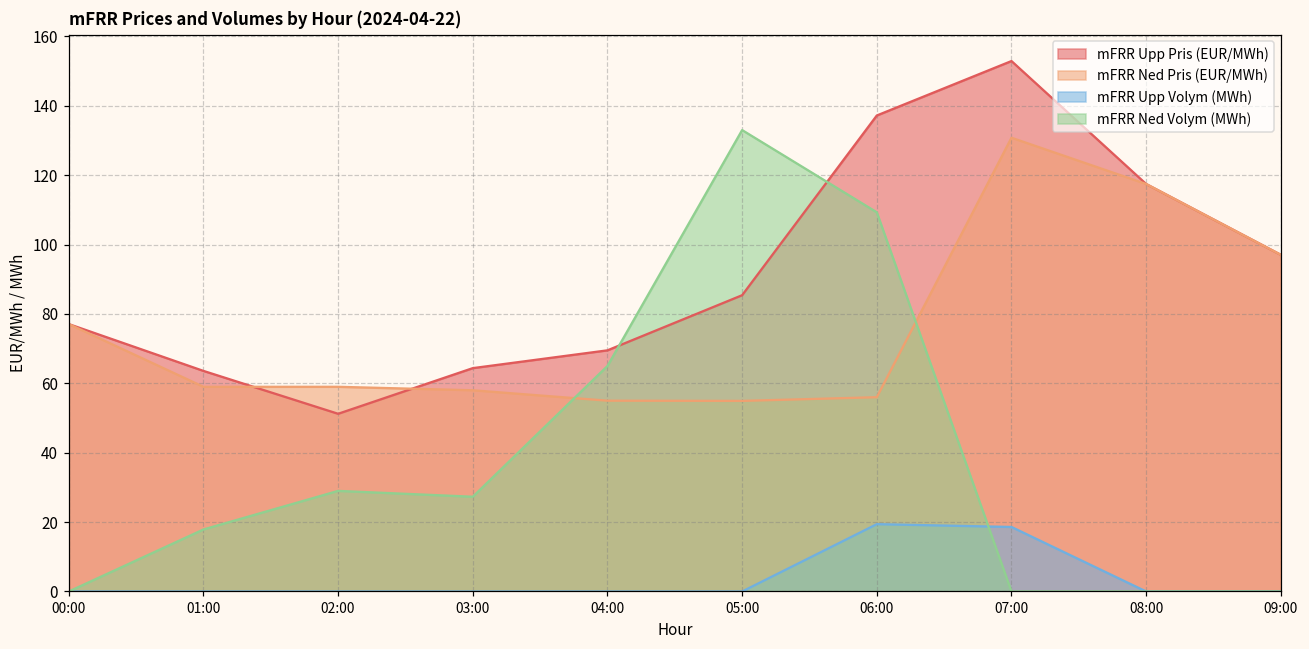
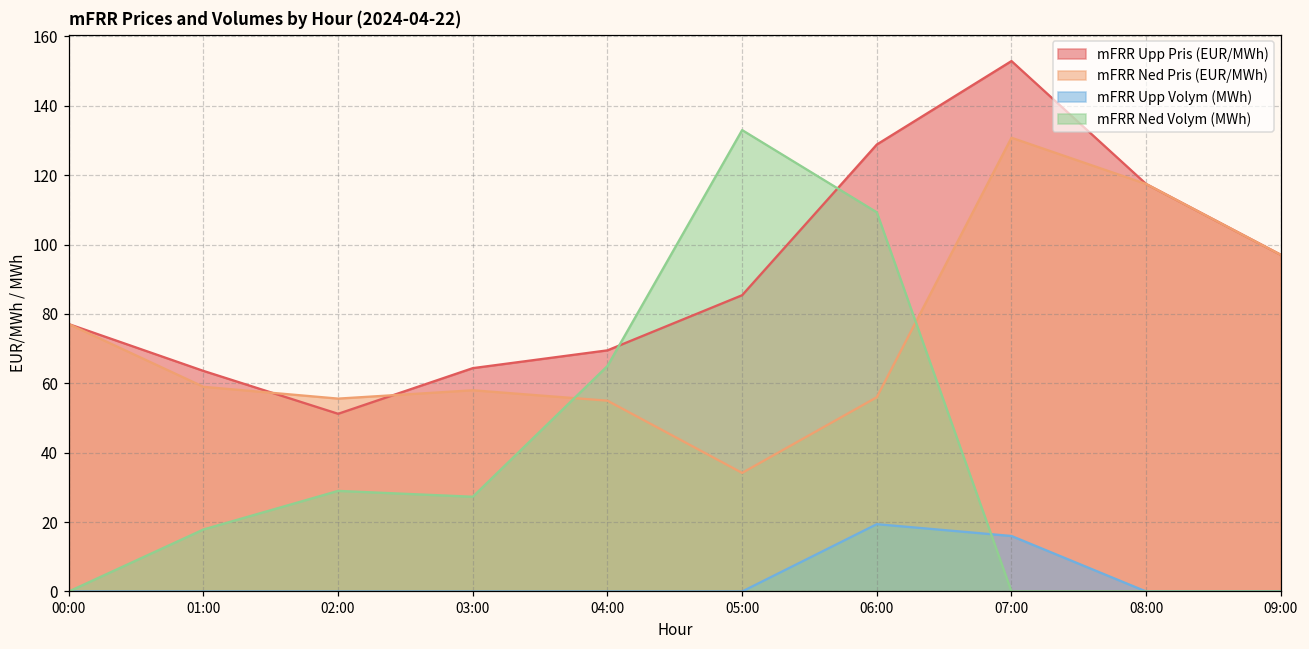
  {
    "mFRR Upp Pris (EUR/MWh)": {
      "01:00": 64,
      "02:00": 51,
      "03:00": 64,
      "04:00": 70,
      "05:00": 85,
-     "06:00": 137,
+     "06:00": 129,
      "07:00": 153
    },
    "mFRR Ned Pris (EUR/MWh)": {
      "01:00": 59,
-     "02:00": 59,
+     "02:00": 56,
      "03:00": 58,
      "04:00": 55,
-     "05:00": 55,
+     "05:00": 34,
      "06:00": 56,
      "07:00": 131
    },
    "mFRR Upp Volym (MWh)": {
      "01:00": 0,
      "02:00": 0,
      "03:00": 0,
      "04:00": 0,
      "05:00": 0,
      "06:00": 19,
-     "07:00": 19
+     "07:00": 16
    },
    "mFRR Ned Volym (MWh)": {
      "01:00": 18,
      "02:00": 29,
      "03:00": 27,
      "04:00": 65,
      "05:00": 133,
      "06:00": 109,
      "07:00": 0
    }
  }
